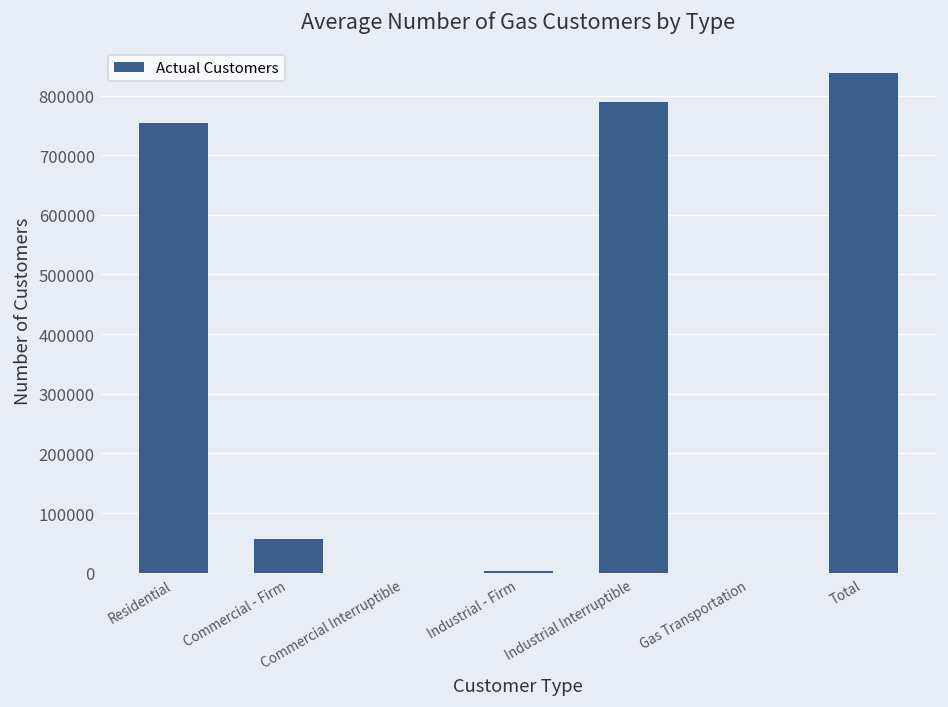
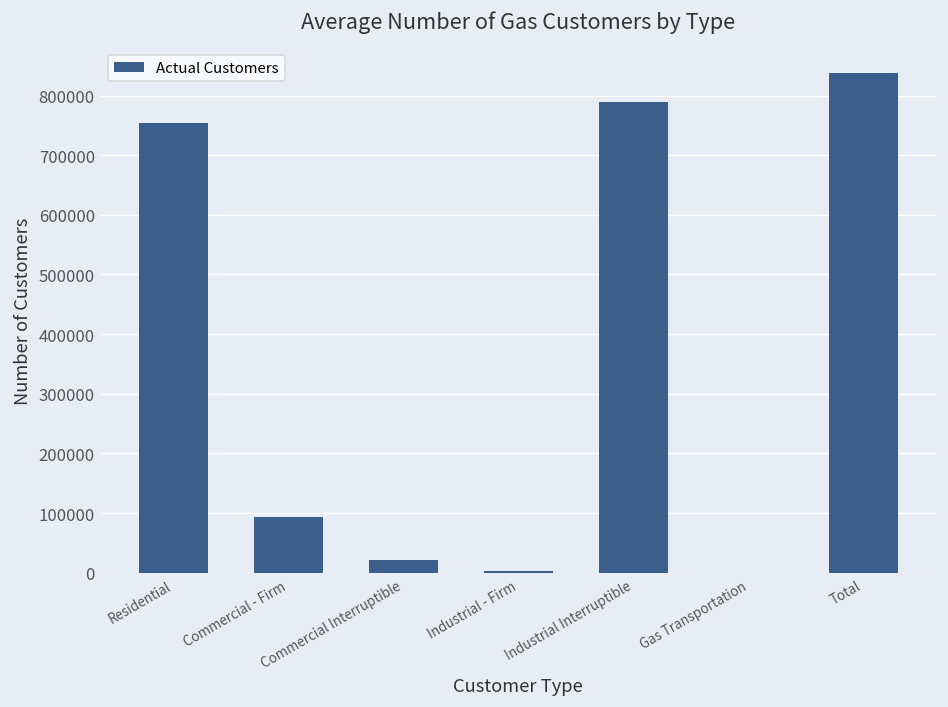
  {
    "Residential": 750000,
-   "Commercial - Firm": 60000,
-   "Commercial Interruptible": 0,
+   "Commercial - Firm": 90000,
+   "Commercial Interruptible": 20000,
    "Industrial Interruptible": 790000,
    "Total": 840000
  }
